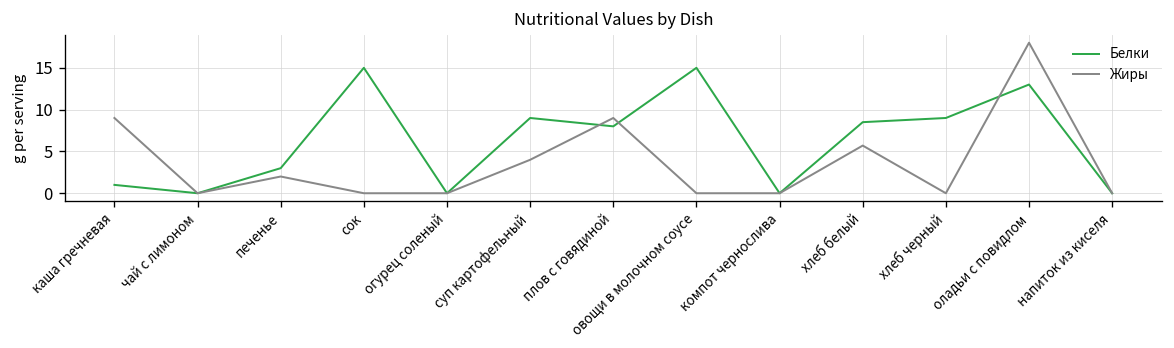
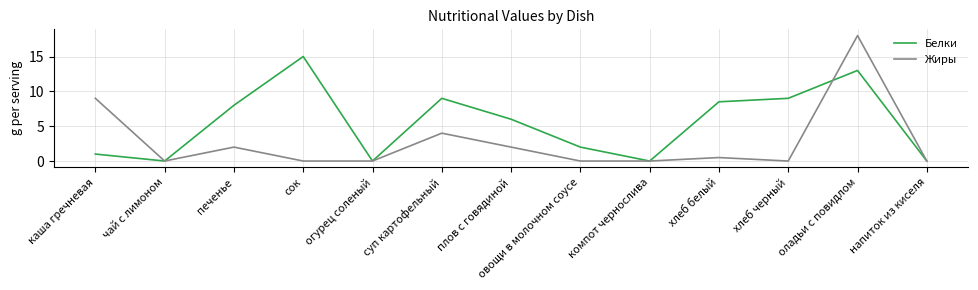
  {
    "Белки": {
      "каша гречневая": 1,
-     "печенье": 3,
+     "печенье": 8,
      "сок": 15,
      "суп картофельный": 9,
-     "плов с говядиной": 8,
-     "овощи в молочном соусе": 15,
+     "плов с говядиной": 6,
+     "овощи в молочном соусе": 2,
      "хлеб белый": 9,
      "хлеб черный": 9,
      "оладьи с повидлом": 13
    },
    "Жиры": {
      "каша гречневая": 9,
      "печенье": 2,
      "сок": 0,
      "суп картофельный": 4,
-     "плов с говядиной": 9,
+     "плов с говядиной": 2,
      "овощи в молочном соусе": 0,
-     "хлеб белый": 6,
+     "хлеб белый": 1,
      "хлеб черный": 0,
      "оладьи с повидлом": 18
    }
  }
